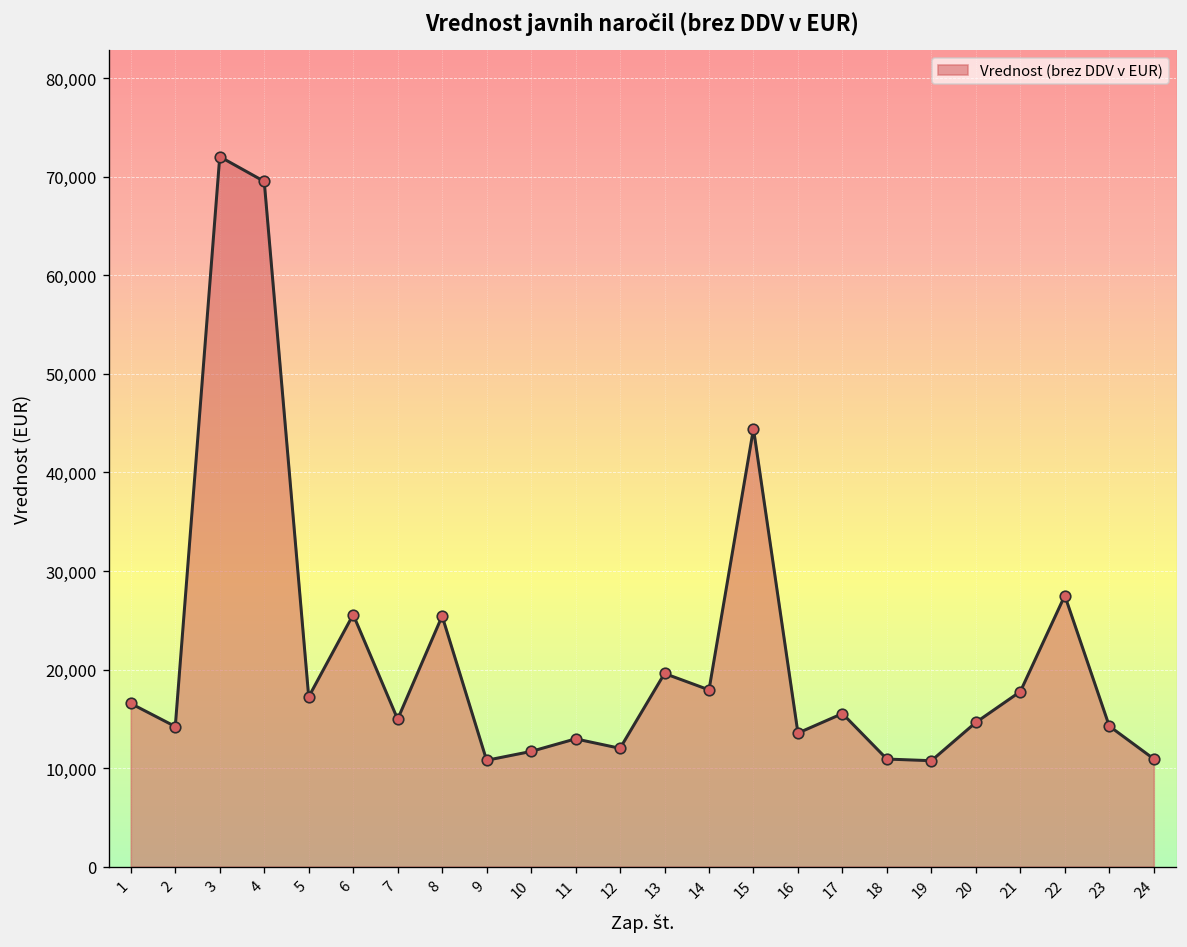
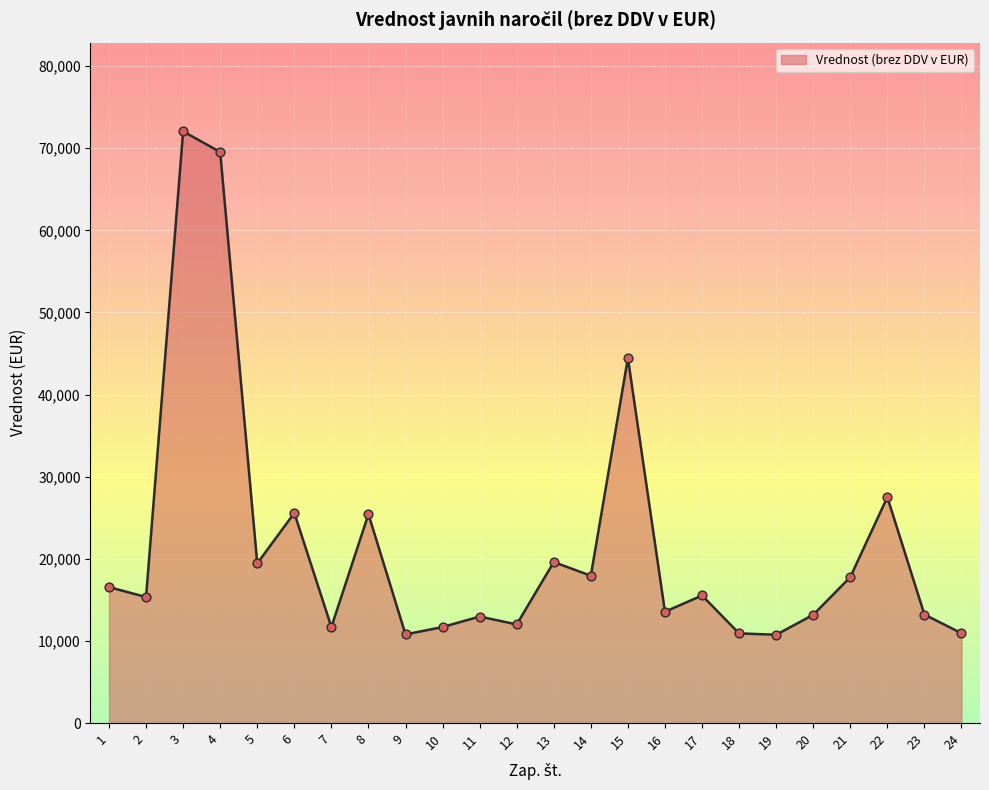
  {
    "1": "17,000",
-   "2": "14,000",
+   "2": "15,000",
    "3": "72,000",
    "4": "70,000",
-   "5": "17,000",
+   "5": "19,000",
    "6": "26,000",
-   "7": "15,000",
+   "7": "12,000",
    "8": "25,000",
    "9": "11,000",
    "10": "12,000",
    "11": "13,000",
    "12": "12,000",
    "13": "20,000",
    "14": "18,000",
    "15": "44,000",
    "16": "14,000",
    "17": "16,000",
    "18": "11,000",
    "19": "11,000",
-   "20": "15,000",
+   "20": "13,000",
    "21": "18,000",
    "22": "28,000",
-   "23": "14,000",
+   "23": "13,000",
    "24": "11,000"
  }
